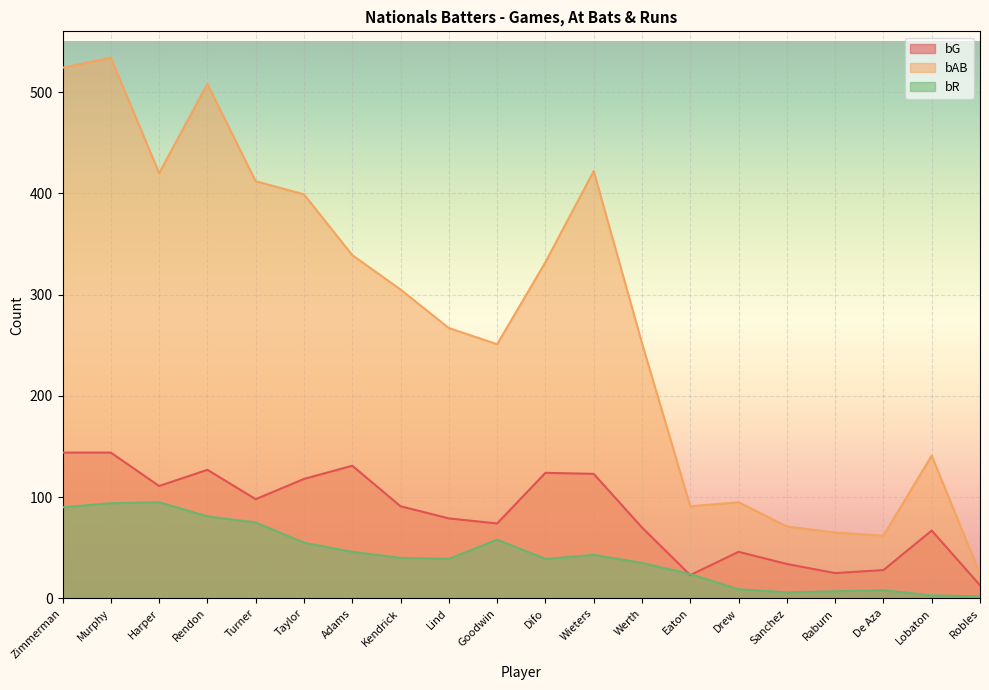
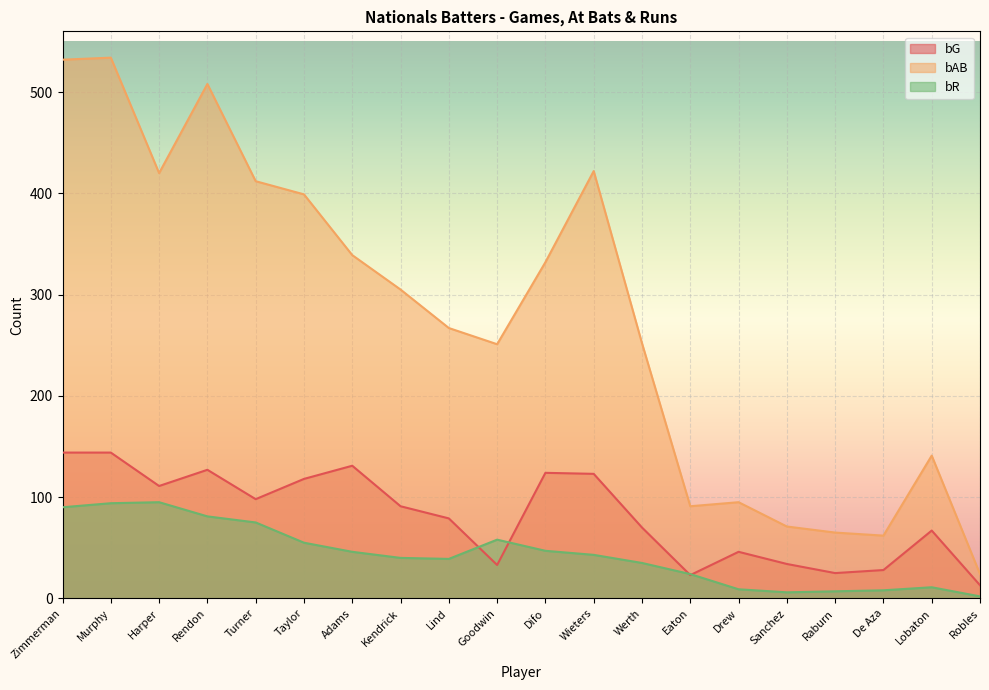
  {
    "bG": {
      "Zimmerman": 144,
      "Murphy": 144,
      "Harper": 111,
      "Rendon": 127,
      "Turner": 98,
      "Taylor": 118,
      "Adams": 131,
      "Kendrick": 91,
      "Lind": 79,
-     "Goodwin": 74,
+     "Goodwin": 33,
      "Difo": 124,
      "Wieters": 123,
      "Werth": 70,
      "Drew": 46,
      "Sanchez": 34,
      "Raburn": 25,
      "De Aza": 28,
      "Lobaton": 67,
      "Robles": 13
    },
    "bAB": {
-     "Zimmerman": 524,
+     "Zimmerman": 532,
      "Murphy": 534,
      "Harper": 420,
      "Rendon": 508,
      "Turner": 412,
      "Taylor": 399,
      "Adams": 339,
      "Kendrick": 305,
      "Lind": 267,
      "Goodwin": 251,
      "Difo": 332,
      "Wieters": 422,
      "Werth": 252,
      "Eaton": 91,
      "Drew": 95,
      "Sanchez": 71,
      "Raburn": 65,
      "De Aza": 62,
      "Lobaton": 141,
      "Robles": 24
    },
    "bR": {
      "Zimmerman": 90,
      "Murphy": 94,
      "Harper": 95,
      "Rendon": 81,
      "Turner": 75,
      "Taylor": 55,
      "Adams": 46,
      "Kendrick": 40,
      "Lind": 39,
      "Goodwin": 58,
-     "Difo": 39,
+     "Difo": 47,
      "Wieters": 43,
      "Werth": 35,
      "Drew": 9,
      "Sanchez": 6,
      "Raburn": 7,
      "De Aza": 8,
-     "Lobaton": 3,
+     "Lobaton": 11,
      "Robles": 2
    }
  }
